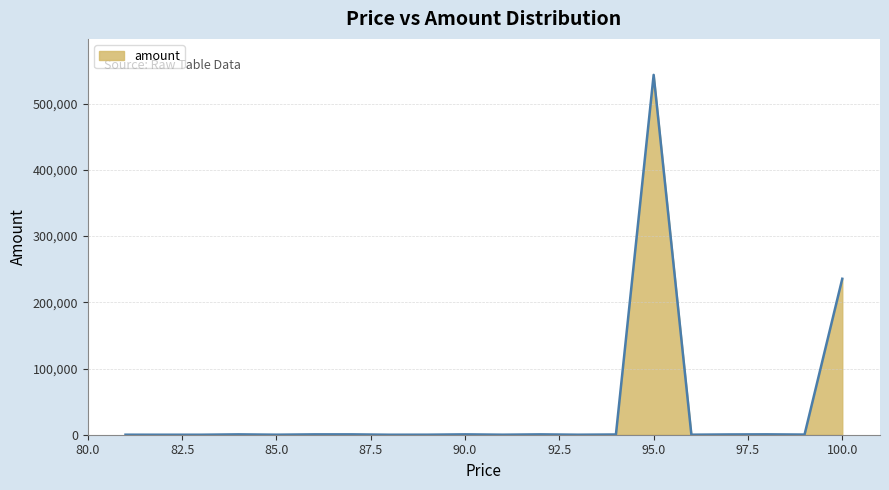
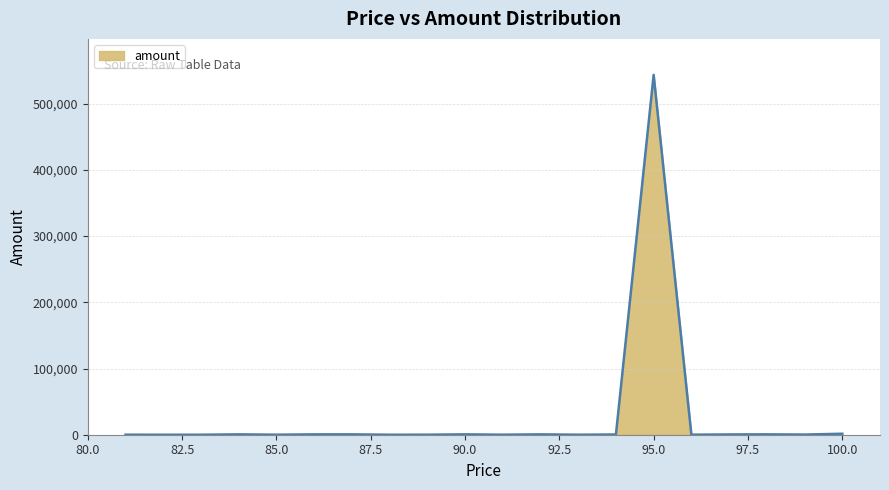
  {
    "85.0": "0",
    "90.0": "0",
    "95.0": "540,000",
-   "100.0": "240,000"
+   "100.0": "0"
  }
